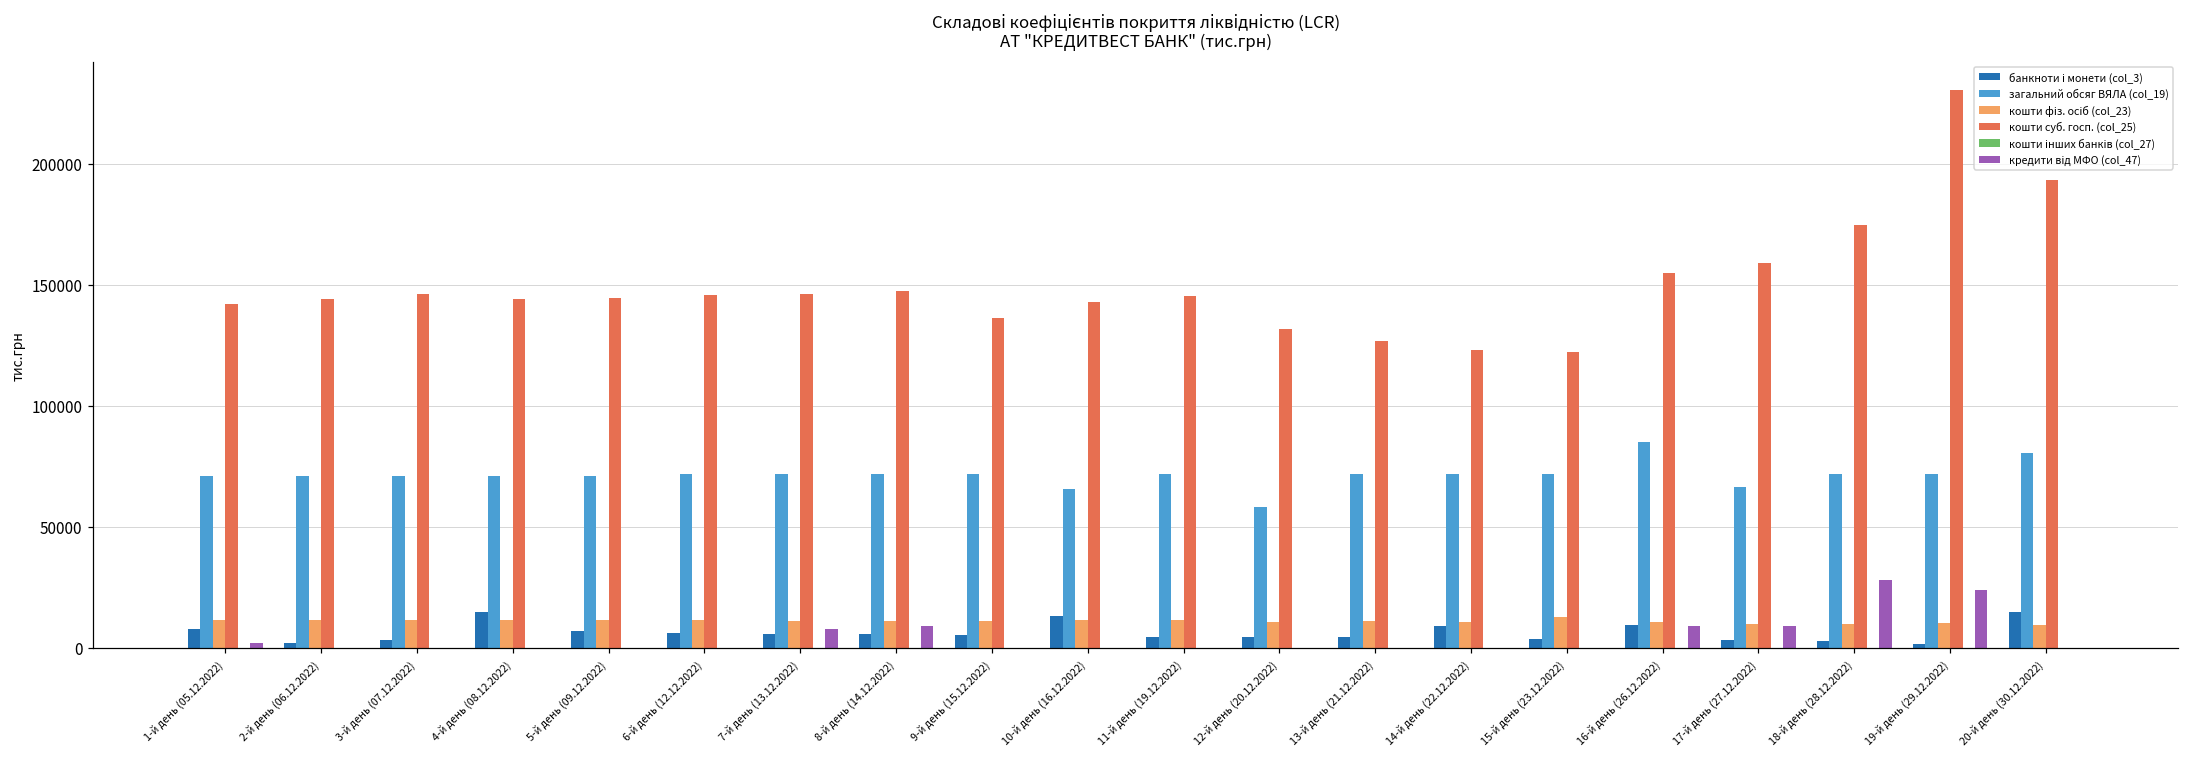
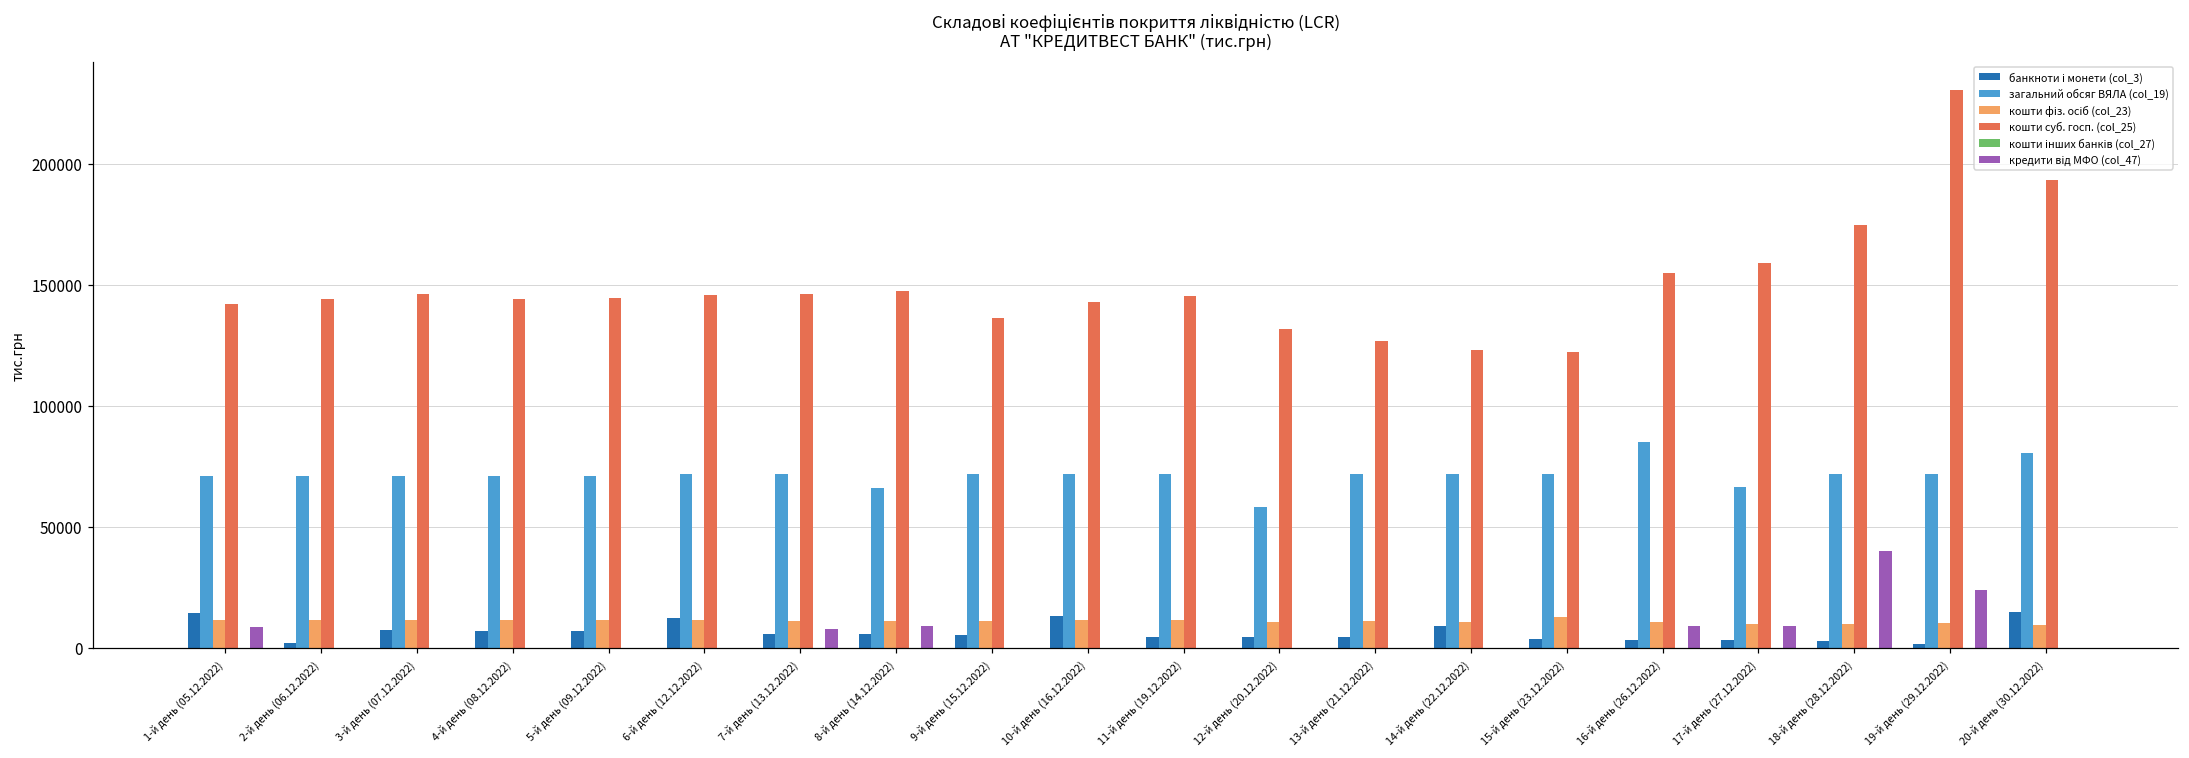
  {
    "банкноти і монети (col_3)": {
-     "1-й день (05.12.2022)": 8000,
+     "1-й день (05.12.2022)": 14000,
      "2-й день (06.12.2022)": 2000,
-     "3-й день (07.12.2022)": 3000,
-     "4-й день (08.12.2022)": 15000,
+     "3-й день (07.12.2022)": 7000,
+     "4-й день (08.12.2022)": 7000,
      "5-й день (09.12.2022)": 7000,
-     "6-й день (12.12.2022)": 6000,
+     "6-й день (12.12.2022)": 12000,
      "7-й день (13.12.2022)": 6000,
      "8-й день (14.12.2022)": 6000,
      "9-й день (15.12.2022)": 5000,
      "10-й день (16.12.2022)": 13000,
      "11-й день (19.12.2022)": 5000,
      "12-й день (20.12.2022)": 4000,
      "13-й день (21.12.2022)": 4000,
      "14-й день (22.12.2022)": 9000,
      "15-й день (23.12.2022)": 4000,
-     "16-й день (26.12.2022)": 9000,
+     "16-й день (26.12.2022)": 3000,
      "17-й день (27.12.2022)": 3000,
      "18-й день (28.12.2022)": 3000,
      "19-й день (29.12.2022)": 1000,
      "20-й день (30.12.2022)": 15000
    },
    "загальний обсяг ВЯЛА (col_19)": {
      "1-й день (05.12.2022)": 71000,
      "2-й день (06.12.2022)": 71000,
      "3-й день (07.12.2022)": 71000,
      "4-й день (08.12.2022)": 71000,
      "5-й день (09.12.2022)": 71000,
      "6-й день (12.12.2022)": 72000,
      "7-й день (13.12.2022)": 72000,
-     "8-й день (14.12.2022)": 72000,
+     "8-й день (14.12.2022)": 66000,
      "9-й день (15.12.2022)": 72000,
-     "10-й день (16.12.2022)": 65000,
+     "10-й день (16.12.2022)": 72000,
      "11-й день (19.12.2022)": 72000,
      "12-й день (20.12.2022)": 58000,
      "13-й день (21.12.2022)": 72000,
      "14-й день (22.12.2022)": 72000,
      "15-й день (23.12.2022)": 72000,
      "16-й день (26.12.2022)": 85000,
      "17-й день (27.12.2022)": 66000,
      "18-й день (28.12.2022)": 72000,
      "19-й день (29.12.2022)": 72000,
      "20-й день (30.12.2022)": 80000
    },
    "кошти інших банків (col_27)": {
      "1-й день (05.12.2022)": 0,
      "2-й день (06.12.2022)": 0,
      "3-й день (07.12.2022)": 0,
      "4-й день (08.12.2022)": 0,
      "5-й день (09.12.2022)": 0,
      "6-й день (12.12.2022)": 0,
      "7-й день (13.12.2022)": 0,
      "8-й день (14.12.2022)": 0,
      "9-й день (15.12.2022)": 0,
      "10-й день (16.12.2022)": 0,
      "11-й день (19.12.2022)": 0,
      "12-й день (20.12.2022)": 0,
      "13-й день (21.12.2022)": 0,
      "14-й день (22.12.2022)": 0,
      "15-й день (23.12.2022)": 0,
      "16-й день (26.12.2022)": 0,
      "17-й день (27.12.2022)": 0,
      "18-й день (28.12.2022)": 0,
      "19-й день (29.12.2022)": 0,
      "20-й день (30.12.2022)": 0
    },
    "кредити від МФО (col_47)": {
-     "1-й день (05.12.2022)": 2000,
+     "1-й день (05.12.2022)": 8000,
      "2-й день (06.12.2022)": 0,
      "3-й день (07.12.2022)": 0,
      "4-й день (08.12.2022)": 0,
      "5-й день (09.12.2022)": 0,
      "6-й день (12.12.2022)": 0,
      "7-й день (13.12.2022)": 8000,
      "8-й день (14.12.2022)": 9000,
      "9-й день (15.12.2022)": 0,
      "10-й день (16.12.2022)": 0,
      "11-й день (19.12.2022)": 0,
      "12-й день (20.12.2022)": 0,
      "13-й день (21.12.2022)": 0,
      "14-й день (22.12.2022)": 0,
      "15-й день (23.12.2022)": 0,
      "16-й день (26.12.2022)": 9000,
      "17-й день (27.12.2022)": 9000,
-     "18-й день (28.12.2022)": 28000,
+     "18-й день (28.12.2022)": 40000,
      "19-й день (29.12.2022)": 24000,
      "20-й день (30.12.2022)": 0
    }
  }
